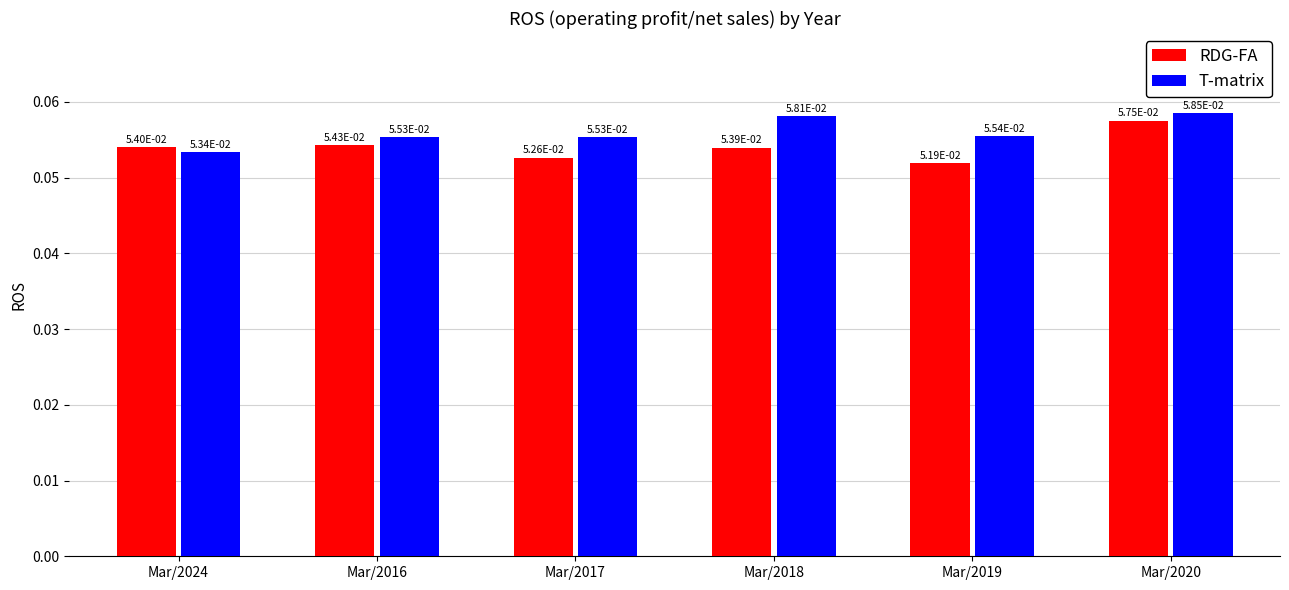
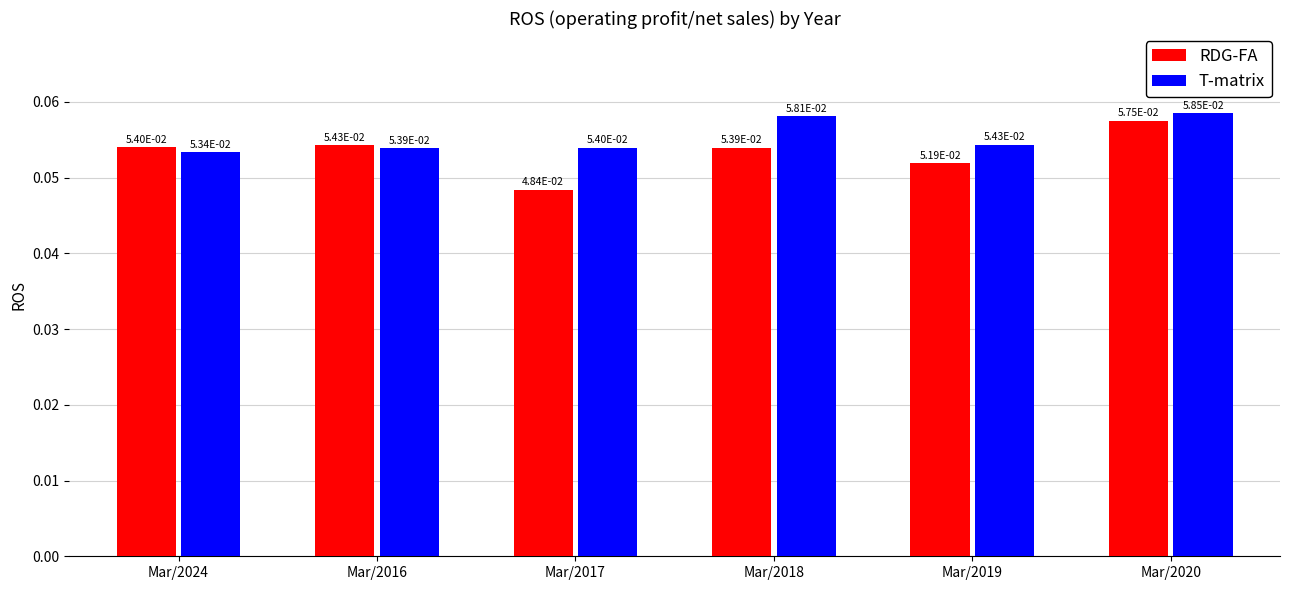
  {
    "RDG-FA": {
      "Mar/2024": "5.40E-02",
      "Mar/2016": "5.43E-02",
-     "Mar/2017": "5.26E-02",
+     "Mar/2017": "4.84E-02",
      "Mar/2018": "5.39E-02",
      "Mar/2019": "5.19E-02",
      "Mar/2020": "5.75E-02"
    },
    "T-matrix": {
      "Mar/2024": "5.34E-02",
-     "Mar/2016": "5.53E-02",
-     "Mar/2017": "5.53E-02",
+     "Mar/2016": "5.39E-02",
+     "Mar/2017": "5.40E-02",
      "Mar/2018": "5.81E-02",
-     "Mar/2019": "5.54E-02",
+     "Mar/2019": "5.43E-02",
      "Mar/2020": "5.85E-02"
    }
  }
